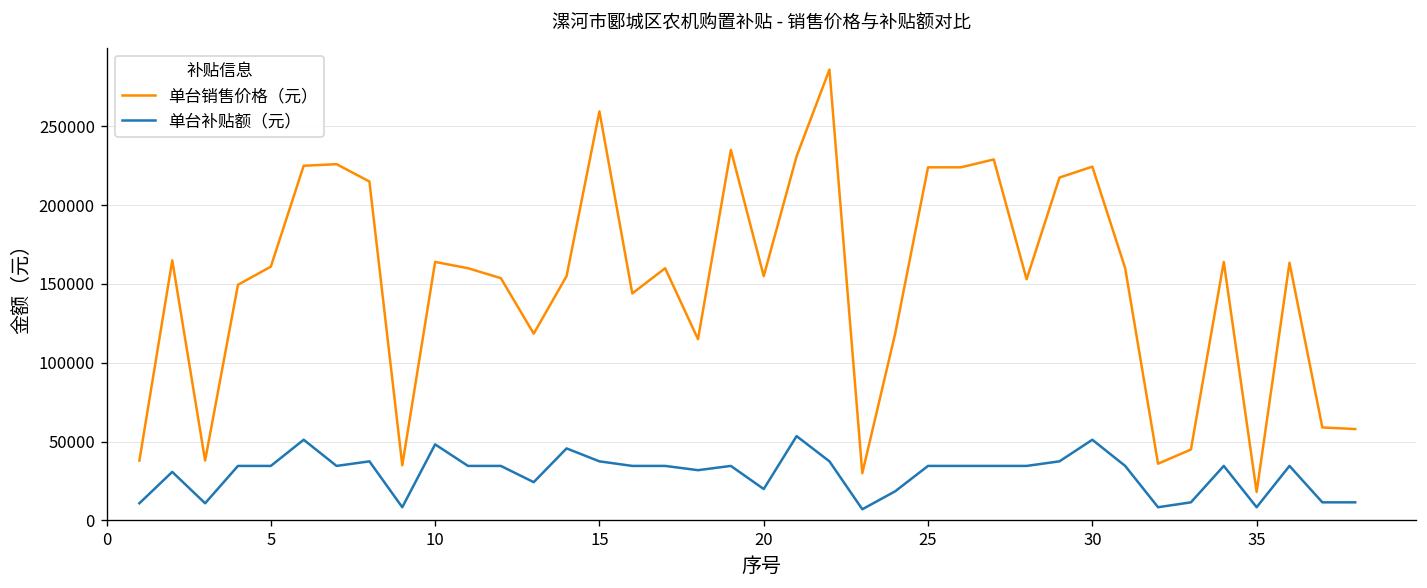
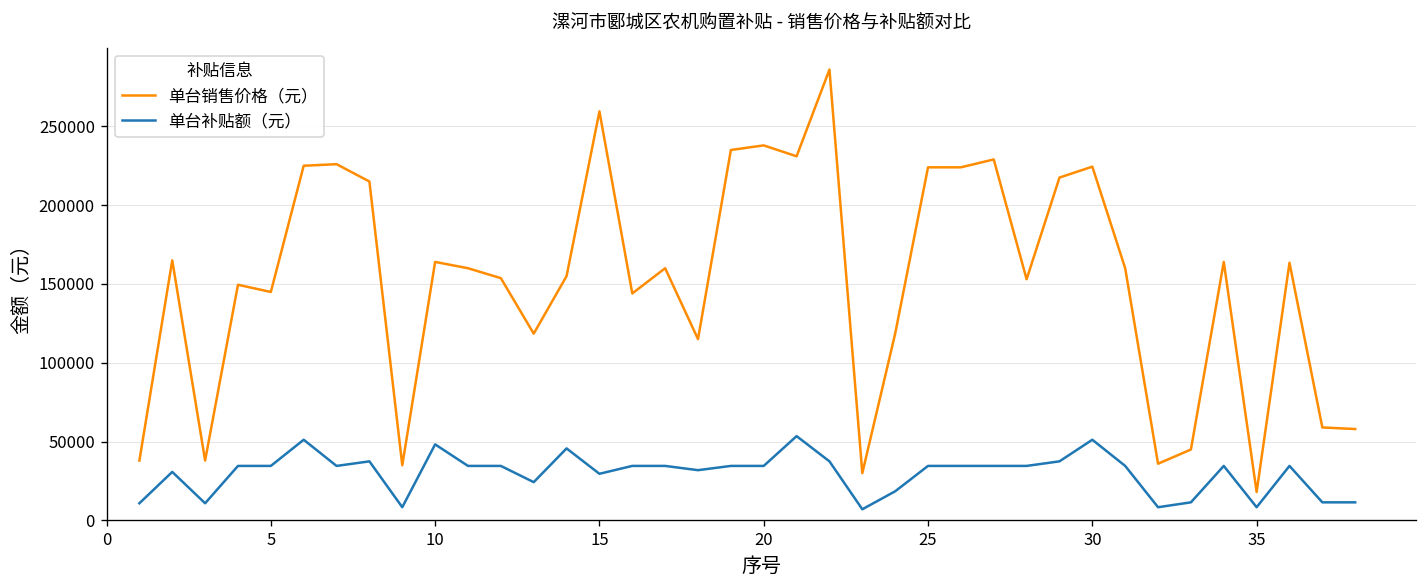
  {
    "单台销售价格（元）": {
-     "5": 161000,
+     "5": 145000,
      "10": 164000,
      "15": 259000,
-     "20": 155000,
+     "20": 238000,
      "25": 224000,
      "30": 224000,
      "35": 18000
    },
    "单台补贴额（元）": {
      "5": 35000,
      "10": 48000,
-     "15": 38000,
-     "20": 20000,
+     "15": 30000,
+     "20": 35000,
      "25": 35000,
      "30": 51000,
      "35": 8000
    }
  }
